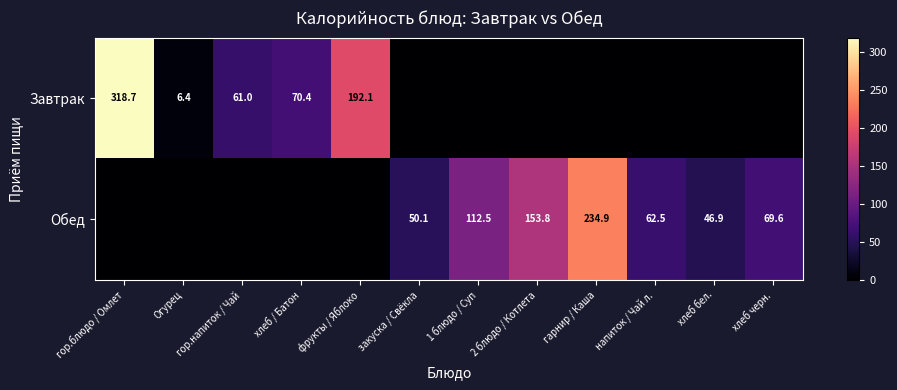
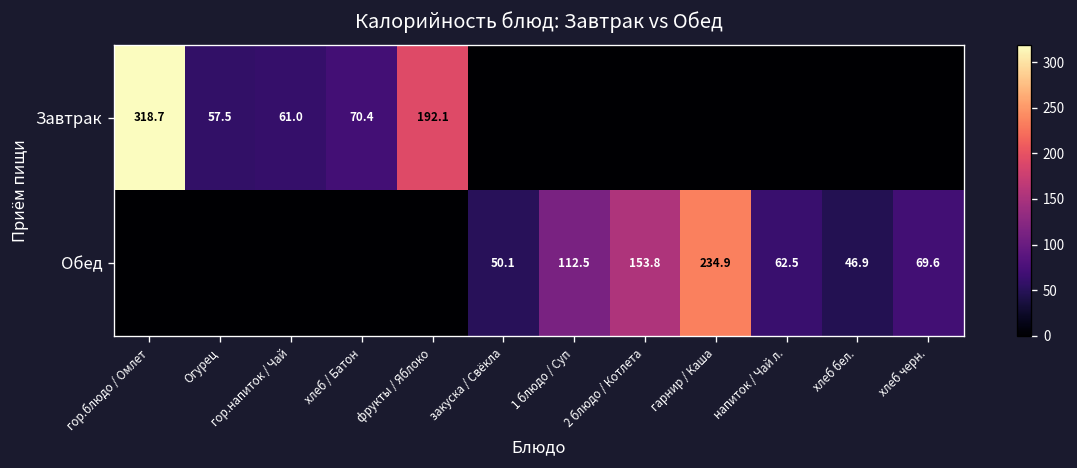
  {
    "Завтрак": {
      "гор.блюдо / Омлет": 318.7,
-     "Огурец": 6.4,
+     "Огурец": 57.5,
      "гор.напиток / Чай": 61.0,
      "хлеб / Батон": 70.4,
      "фрукты / Яблоко": 192.1
    },
    "Обед": {
      "закуска / Свёкла": 50.1,
      "1 блюдо / Суп": 112.5,
      "2 блюдо / Котлета": 153.8,
      "гарнир / Каша": 234.9,
      "напиток / Чай л.": 62.5,
      "хлеб бел.": 46.9,
      "хлеб черн.": 69.6
    }
  }
